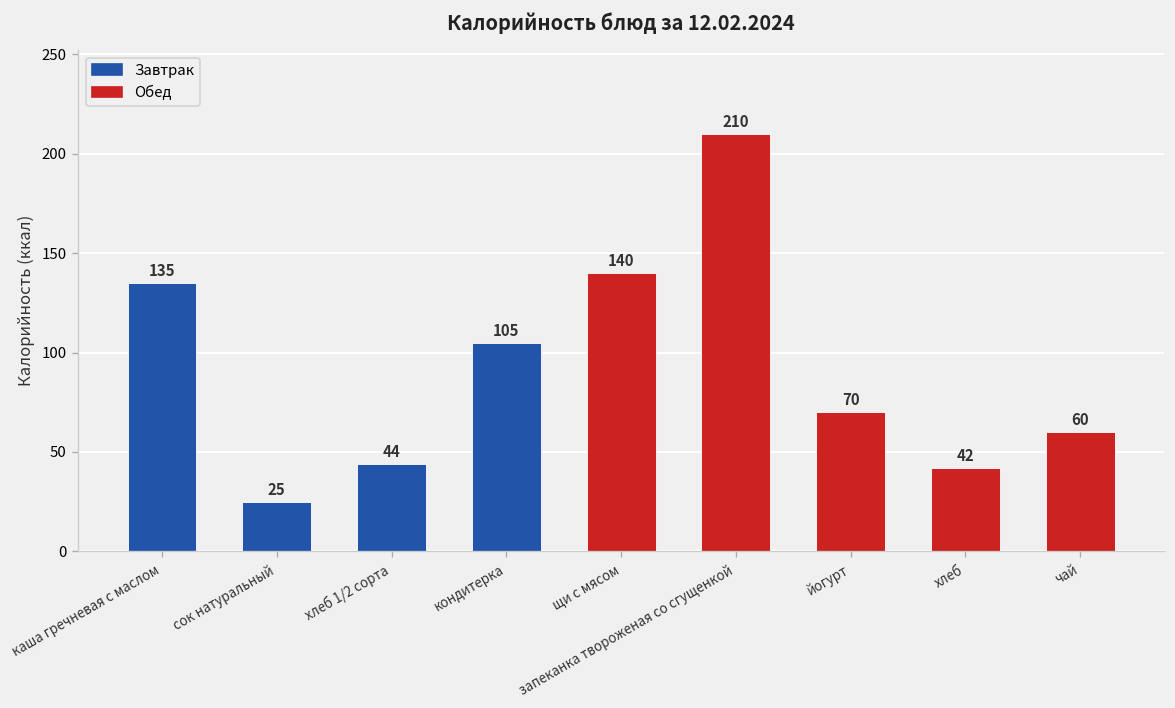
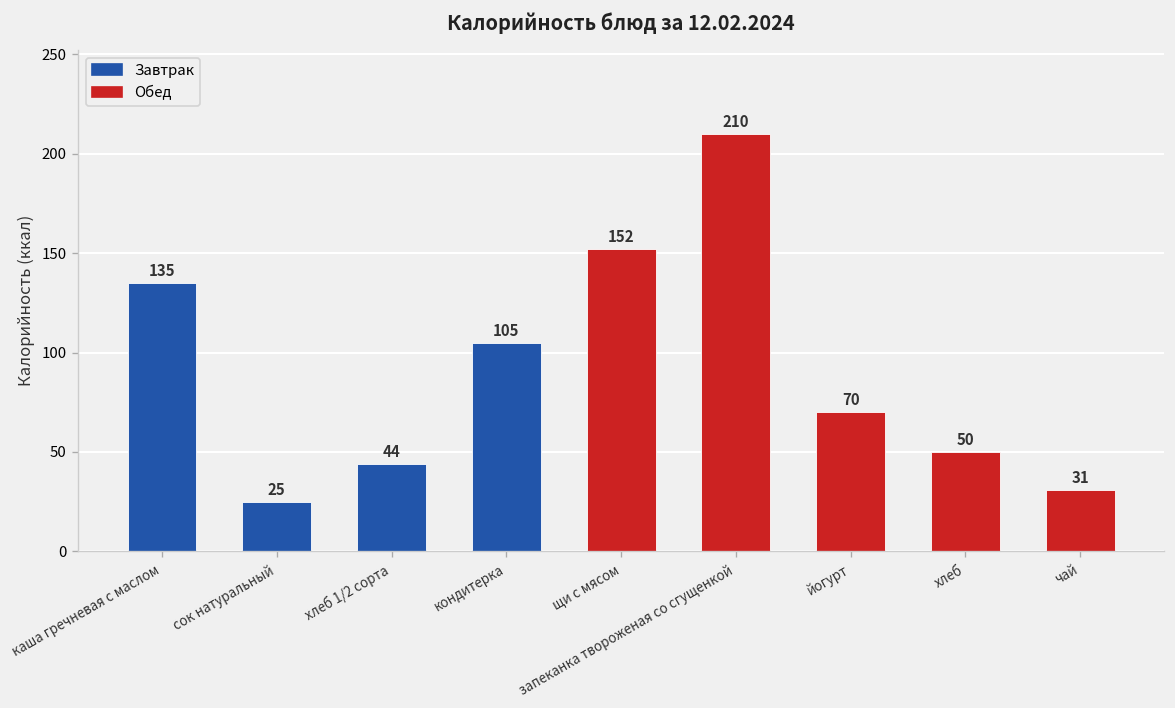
  {
    "каша гречневая с маслом": 135,
    "сок натуральный": 25,
    "хлеб 1/2 сорта": 44,
    "кондитерка": 105,
-   "щи с мясом": 140,
+   "щи с мясом": 152,
    "запеканка твороженая со сгущенкой": 210,
    "йогурт": 70,
-   "хлеб": 42,
-   "чай": 60
+   "хлеб": 50,
+   "чай": 31
  }
